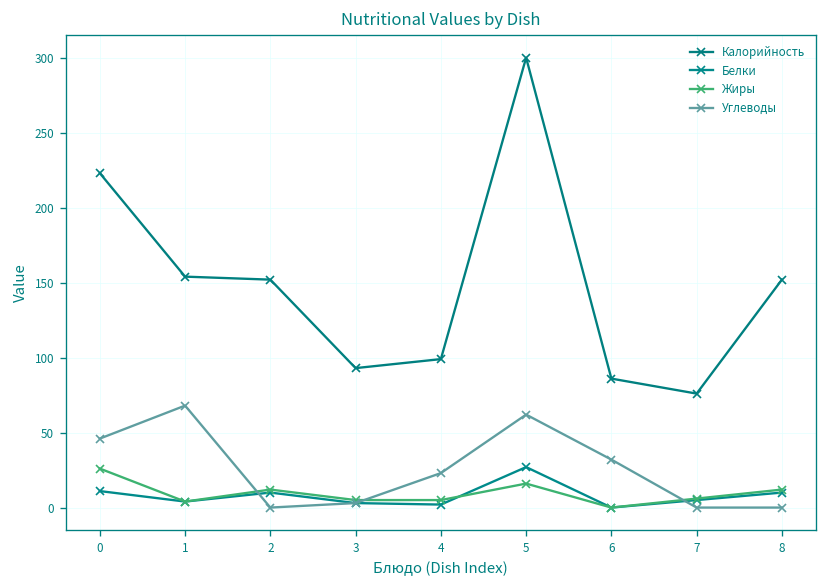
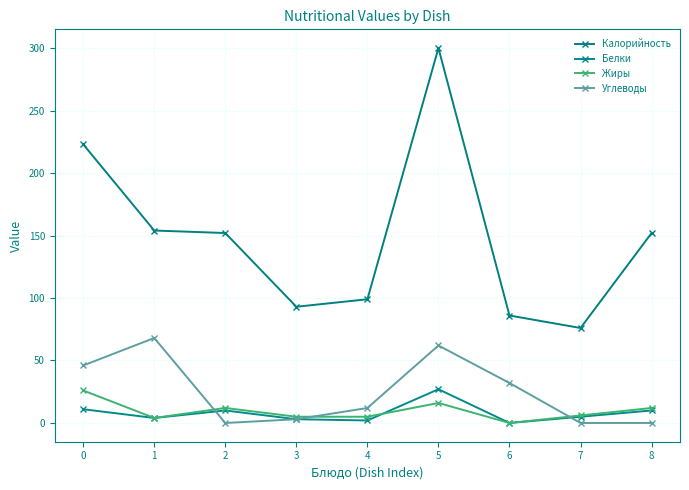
  {
    "Жиры": {
      "0": 26,
      "4": 5,
      "5": 16
    },
    "Углеводы": {
      "0": 46,
      "1": 68,
      "2": 0,
-     "4": 23,
+     "4": 12,
      "5": 62,
      "6": 32,
      "7": 0,
      "8": 0
    }
  }
